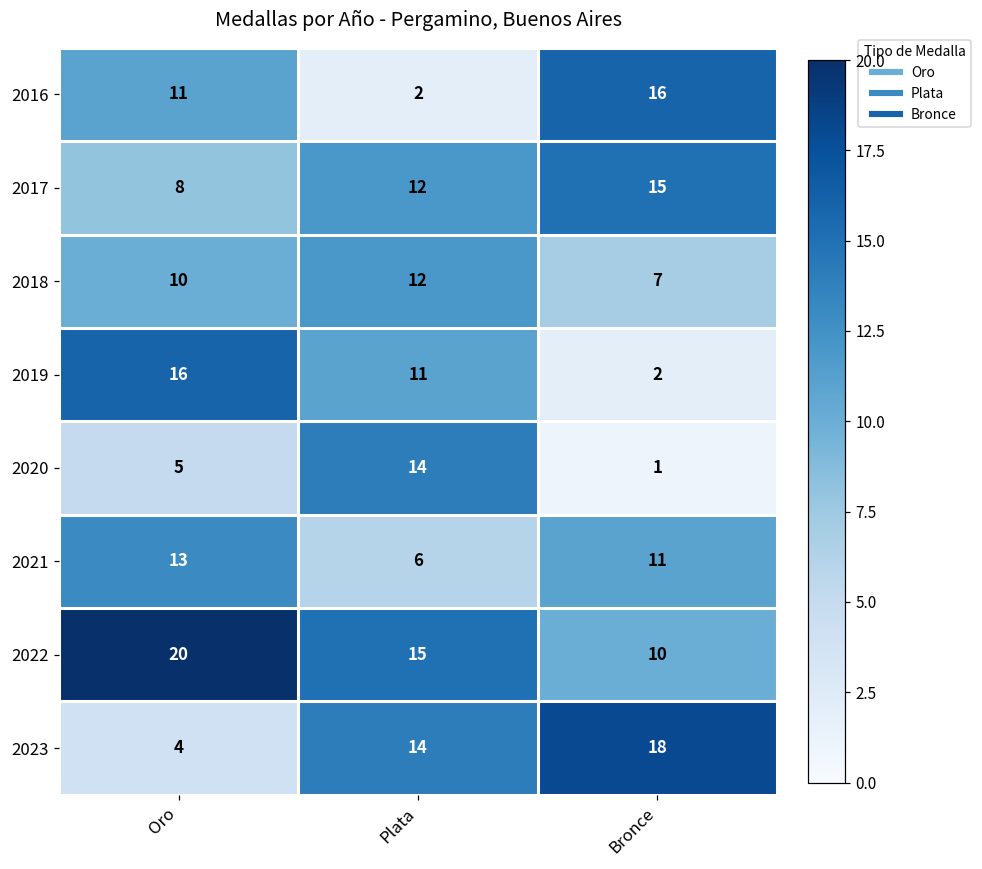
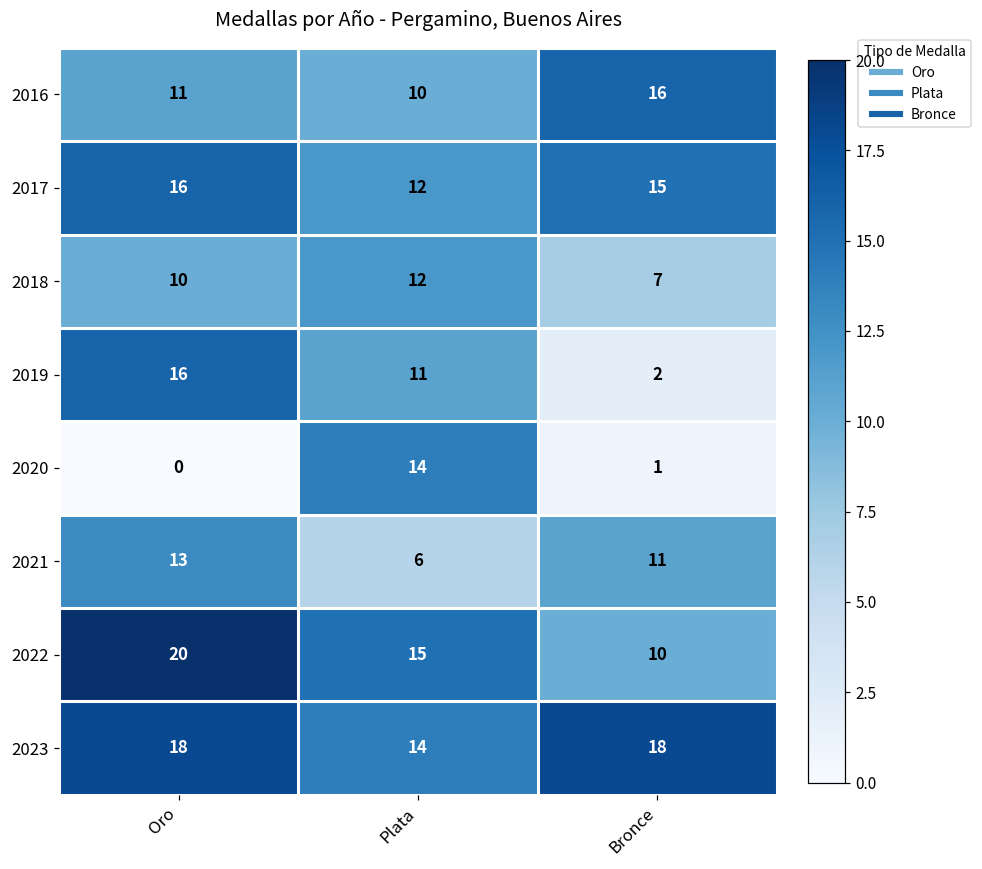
  {
    "2016": {
      "Oro": 11,
-     "Plata": 2,
+     "Plata": 10,
      "Bronce": 16
    },
    "2017": {
-     "Oro": 8,
+     "Oro": 16,
      "Plata": 12,
      "Bronce": 15
    },
    "2018": {
      "Oro": 10,
      "Plata": 12,
      "Bronce": 7
    },
    "2019": {
      "Oro": 16,
      "Plata": 11,
      "Bronce": 2
    },
    "2020": {
-     "Oro": 5,
+     "Oro": 0,
      "Plata": 14,
      "Bronce": 1
    },
    "2021": {
      "Oro": 13,
      "Plata": 6,
      "Bronce": 11
    },
    "2022": {
      "Oro": 20,
      "Plata": 15,
      "Bronce": 10
    },
    "2023": {
-     "Oro": 4,
+     "Oro": 18,
      "Plata": 14,
      "Bronce": 18
    }
  }
